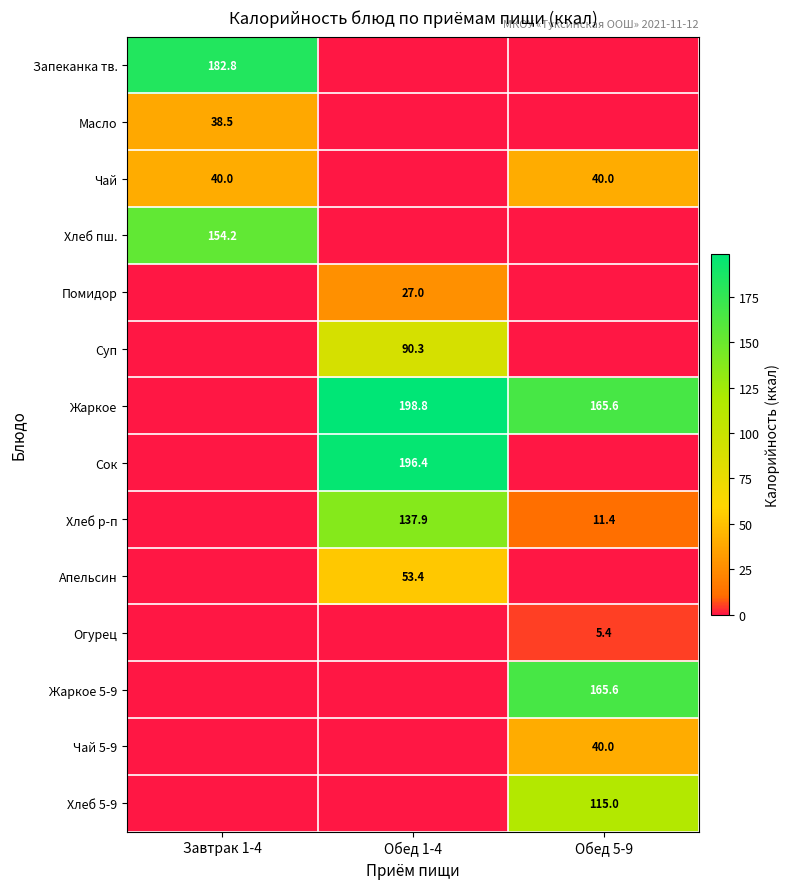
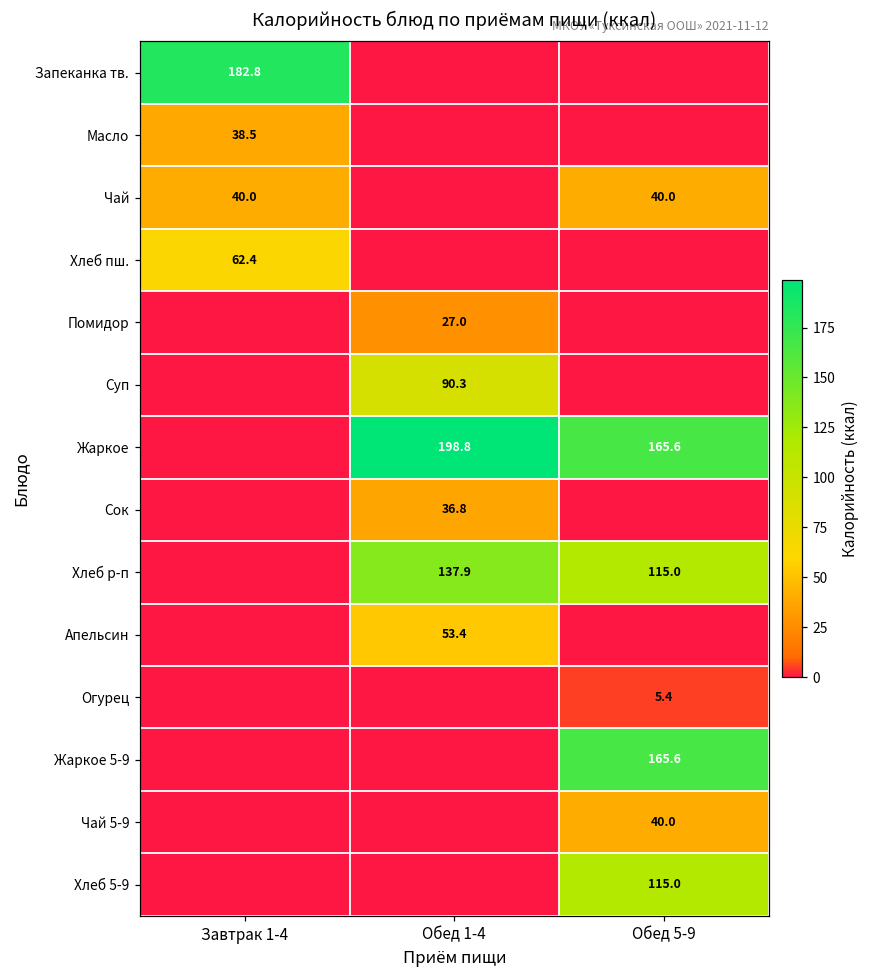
  {
    "Запеканка тв.": {
      "Завтрак 1-4": 182.8
    },
    "Масло": {
      "Завтрак 1-4": 38.5
    },
    "Чай": {
      "Завтрак 1-4": 40.0,
      "Обед 5-9": 40.0
    },
    "Хлеб пш.": {
-     "Завтрак 1-4": 154.2
+     "Завтрак 1-4": 62.4
    },
    "Помидор": {
      "Обед 1-4": 27.0
    },
    "Суп": {
      "Обед 1-4": 90.3
    },
    "Жаркое": {
      "Обед 1-4": 198.8,
      "Обед 5-9": 165.6
    },
    "Сок": {
-     "Обед 1-4": 196.4
+     "Обед 1-4": 36.8
    },
    "Хлеб р-п": {
      "Обед 1-4": 137.9,
-     "Обед 5-9": 11.4
+     "Обед 5-9": 115.0
    },
    "Апельсин": {
      "Обед 1-4": 53.4
    },
    "Огурец": {
      "Обед 5-9": 5.4
    },
    "Жаркое 5-9": {
      "Обед 5-9": 165.6
    },
    "Чай 5-9": {
      "Обед 5-9": 40.0
    },
    "Хлеб 5-9": {
      "Обед 5-9": 115.0
    }
  }
